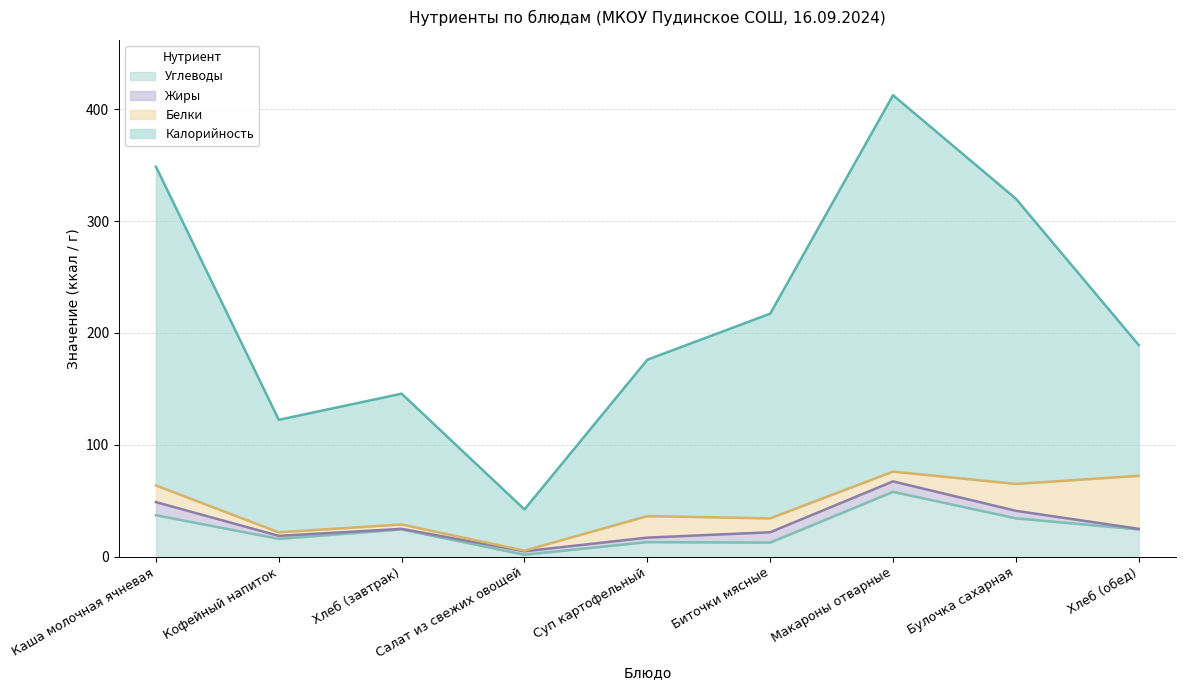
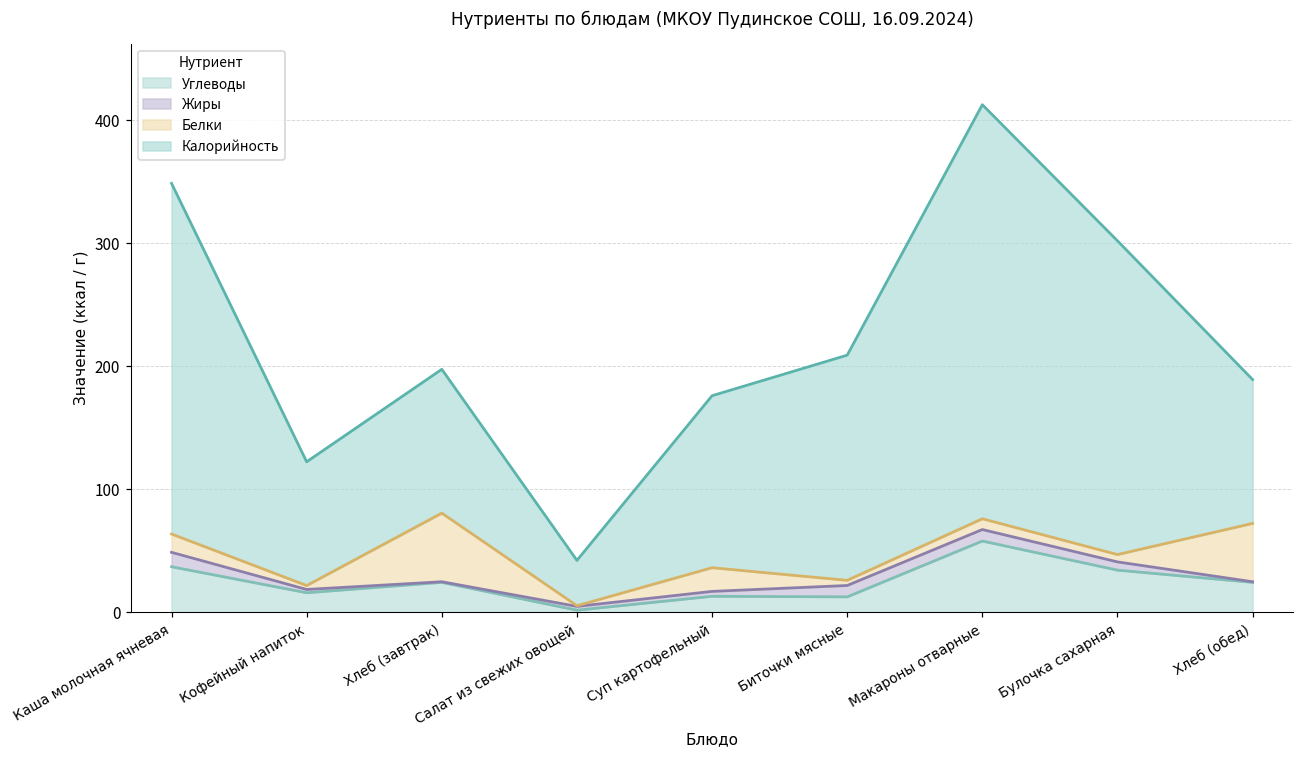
  {
    "Белки": {
      "Каша молочная ячневая": 15,
      "Кофейный напиток": 3,
-     "Хлеб (завтрак)": 4,
+     "Хлеб (завтрак)": 56,
      "Суп картофельный": 19,
-     "Биточки мясные": 12,
+     "Биточки мясные": 4,
      "Макароны отварные": 9,
-     "Булочка сахарная": 24,
+     "Булочка сахарная": 6,
      "Хлеб (обед)": 47
    }
  }
